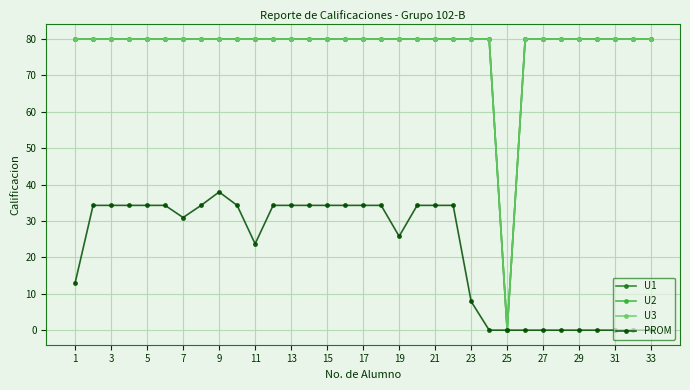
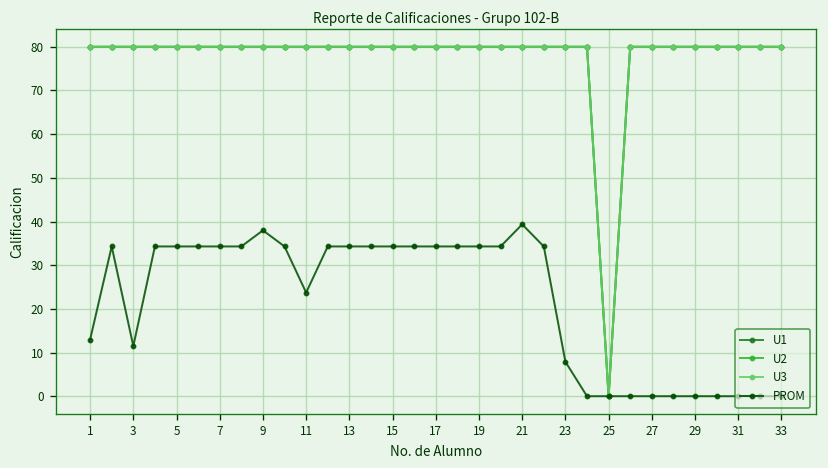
  {
    "U3": {
      "1": 80,
      "3": 80,
      "5": 80,
      "7": 80,
      "9": 80,
      "11": 80,
      "13": 80,
      "15": 80,
      "17": 80,
      "19": 80,
      "21": 80,
      "23": 80,
      "27": 80,
      "29": 80,
      "31": 80,
      "33": 80
    },
    "PROM": {
      "1": 13,
-     "3": 34,
+     "3": 11,
      "5": 34,
-     "7": 31,
+     "7": 34,
      "9": 38,
      "11": 24,
      "13": 34,
      "15": 34,
      "17": 34,
-     "19": 26,
-     "21": 34,
+     "19": 34,
+     "21": 39,
      "23": 8,
      "27": 0,
      "29": 0
    }
  }
